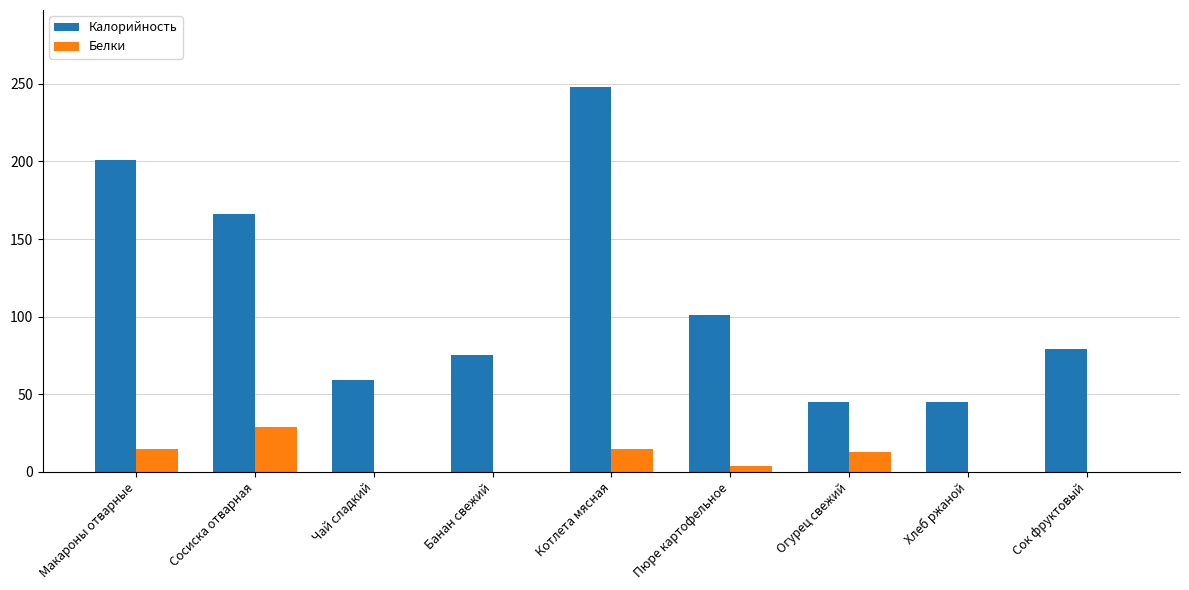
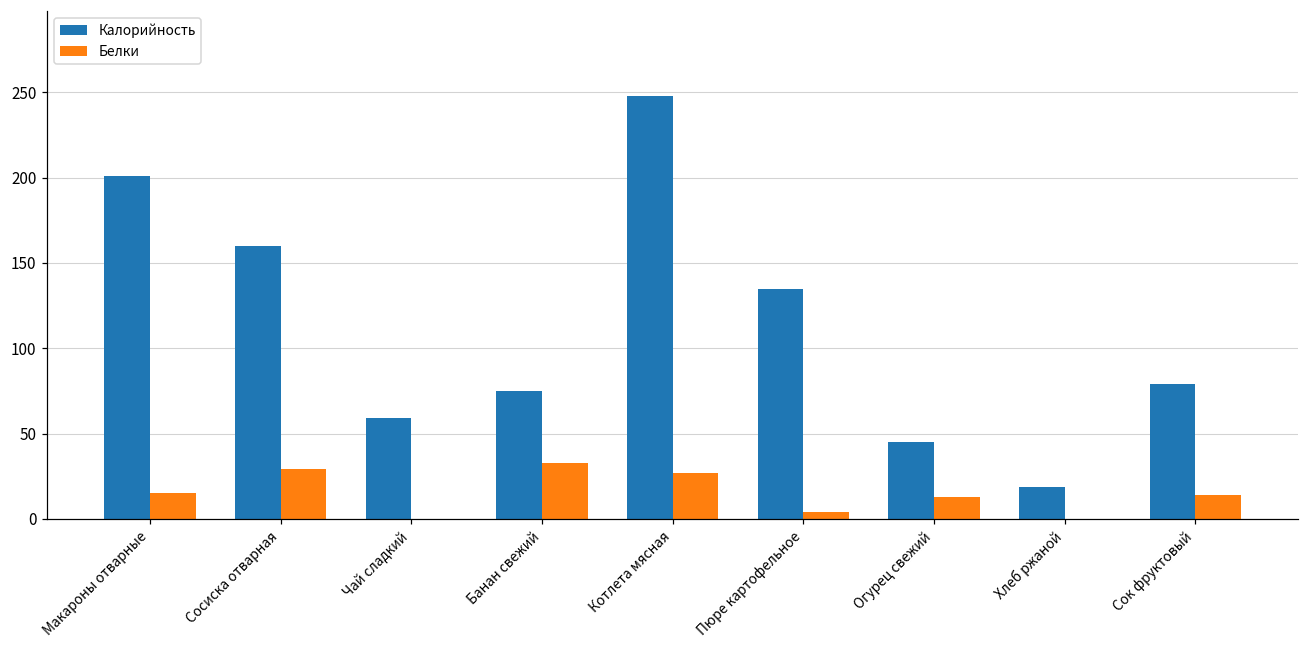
  {
    "Калорийность": {
      "Макароны отварные": 201,
-     "Сосиска отварная": 166,
+     "Сосиска отварная": 160,
      "Чай сладкий": 59,
      "Банан свежий": 75,
      "Котлета мясная": 248,
-     "Пюре картофельное": 101,
+     "Пюре картофельное": 135,
      "Огурец свежий": 45,
-     "Хлеб ржаной": 45,
+     "Хлеб ржаной": 19,
      "Сок фруктовый": 79
    },
    "Белки": {
      "Макароны отварные": 15,
      "Сосиска отварная": 29,
      "Чай сладкий": 0,
-     "Банан свежий": 0,
-     "Котлета мясная": 15,
+     "Банан свежий": 33,
+     "Котлета мясная": 27,
      "Пюре картофельное": 4,
      "Огурец свежий": 13,
      "Хлеб ржаной": 0,
-     "Сок фруктовый": 0
+     "Сок фруктовый": 14
    }
  }
